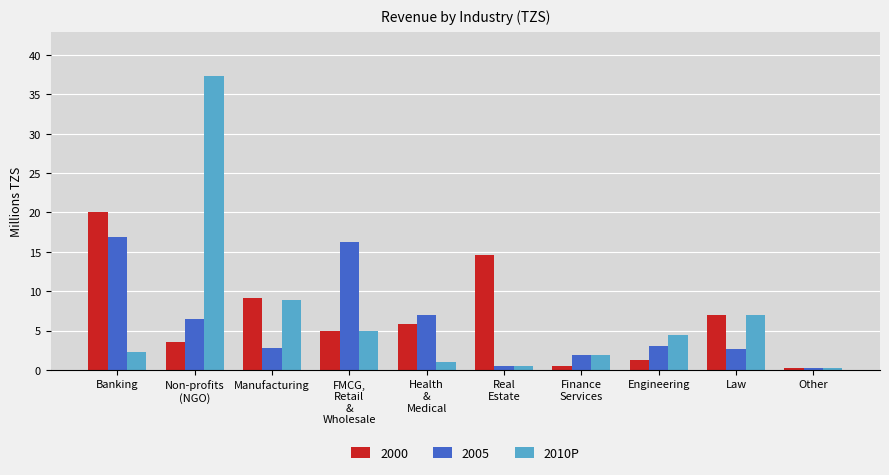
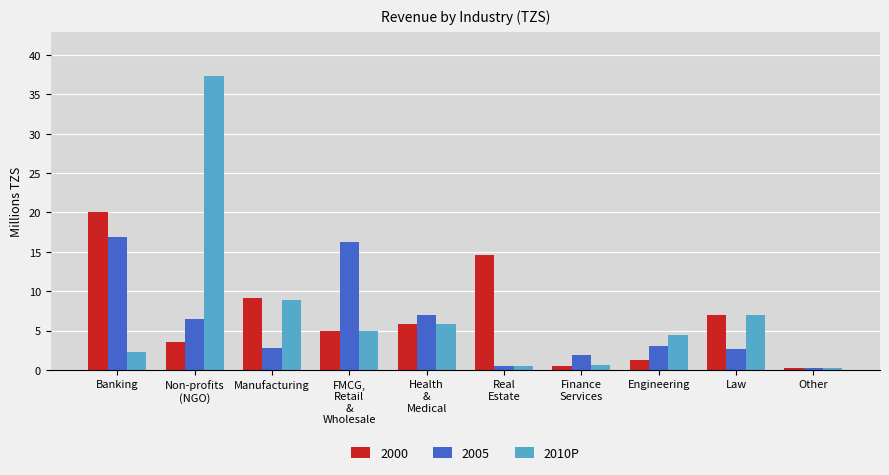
  {
    "2000": {
      "Banking": 20,
      "Non-profits (NGO)": 3,
      "Manufacturing": 9,
      "FMCG, Retail & Wholesale": 5,
      "Health & Medical": 6,
      "Real Estate": 15,
      "Finance Services": 1,
      "Engineering": 1,
      "Law": 7
    },
    "2005": {
      "Banking": 17,
      "Non-profits (NGO)": 7,
      "Manufacturing": 3,
      "FMCG, Retail & Wholesale": 16,
      "Health & Medical": 7,
      "Real Estate": 0,
      "Finance Services": 2,
      "Engineering": 3,
      "Law": 3
    },
    "2010P": {
      "Banking": 2,
      "Non-profits (NGO)": 37,
      "Manufacturing": 9,
      "FMCG, Retail & Wholesale": 5,
-     "Health & Medical": 1,
+     "Health & Medical": 6,
      "Real Estate": 0,
-     "Finance Services": 2,
+     "Finance Services": 1,
      "Engineering": 4,
      "Law": 7
    }
  }
